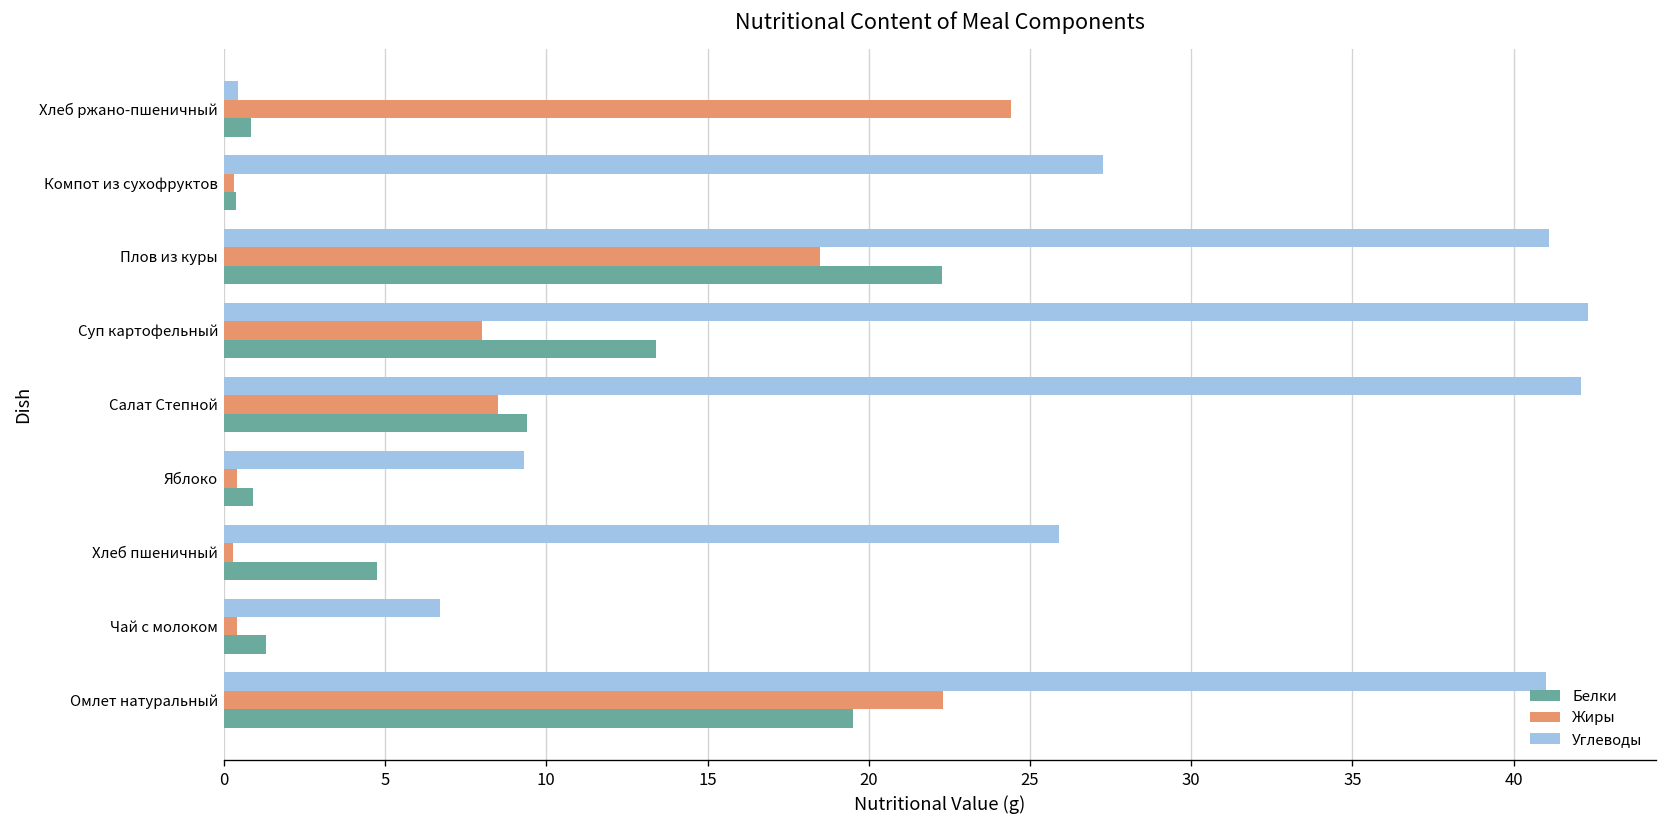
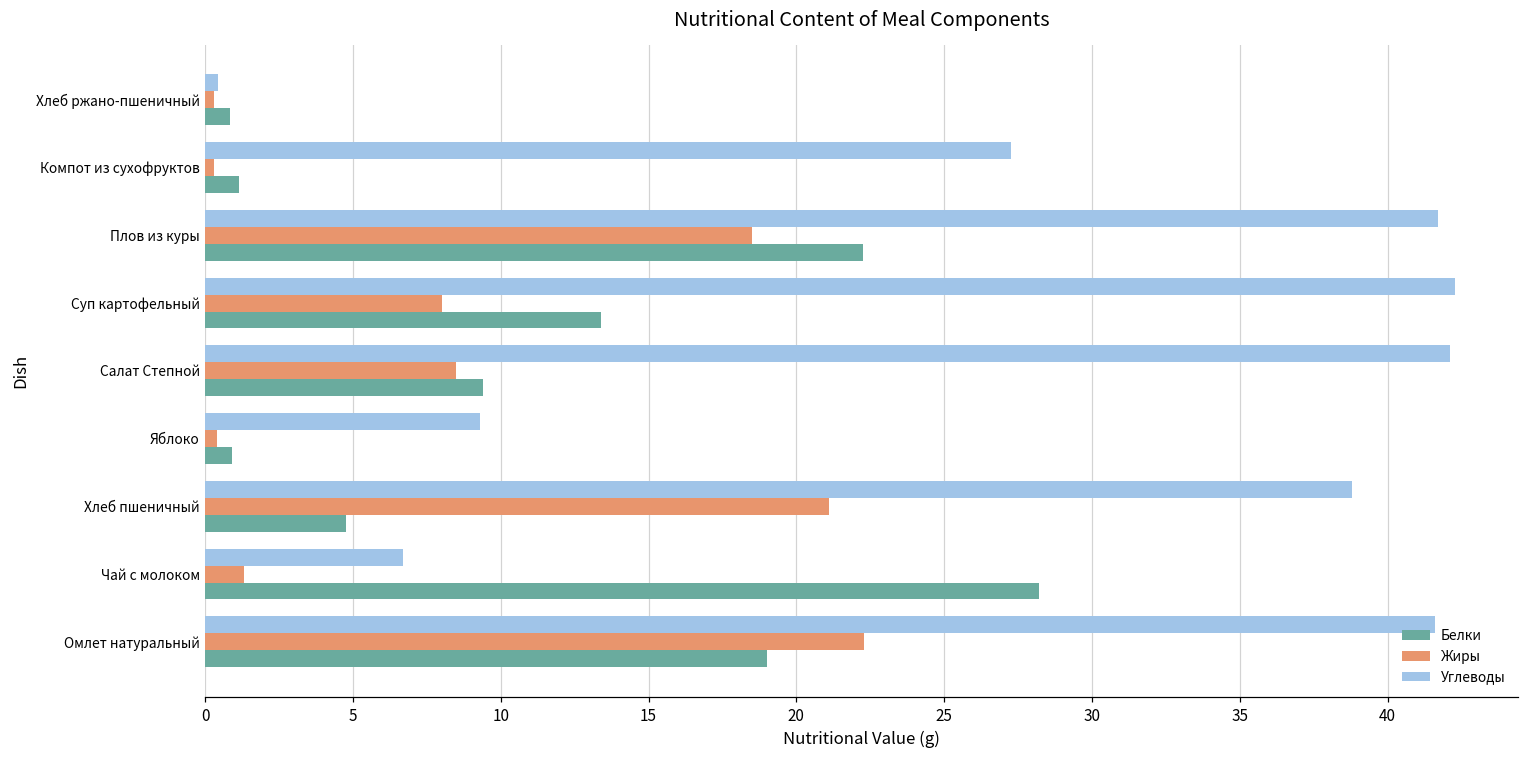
  {
    "Белки": {
      "Хлеб ржано-пшеничный": 0.8,
-     "Компот из сухофруктов": 0.4,
+     "Компот из сухофруктов": 1.2,
      "Плов из куры": 22.3,
      "Суп картофельный": 13.4,
      "Салат Степной": 9.4,
      "Яблоко": 0.9,
      "Хлеб пшеничный": 4.8,
-     "Чай с молоком": 1.3,
-     "Омлет натуральный": 19.5
+     "Чай с молоком": 28.2,
+     "Омлет натуральный": 19.0
    },
    "Жиры": {
-     "Хлеб ржано-пшеничный": 24.4,
+     "Хлеб ржано-пшеничный": 0.3,
      "Компот из сухофруктов": 0.3,
      "Плов из куры": 18.5,
      "Суп картофельный": 8.0,
      "Салат Степной": 8.5,
      "Яблоко": 0.4,
-     "Хлеб пшеничный": 0.3,
-     "Чай с молоком": 0.4,
+     "Хлеб пшеничный": 21.1,
+     "Чай с молоком": 1.3,
      "Омлет натуральный": 22.3
    },
    "Углеводы": {
      "Хлеб ржано-пшеничный": 0.4,
      "Компот из сухофруктов": 27.3,
-     "Плов из куры": 41.1,
+     "Плов из куры": 41.7,
      "Суп картофельный": 42.3,
      "Салат Степной": 42.1,
      "Яблоко": 9.3,
-     "Хлеб пшеничный": 25.9,
+     "Хлеб пшеничный": 38.8,
      "Чай с молоком": 6.7,
-     "Омлет натуральный": 41.0
+     "Омлет натуральный": 41.6
    }
  }
